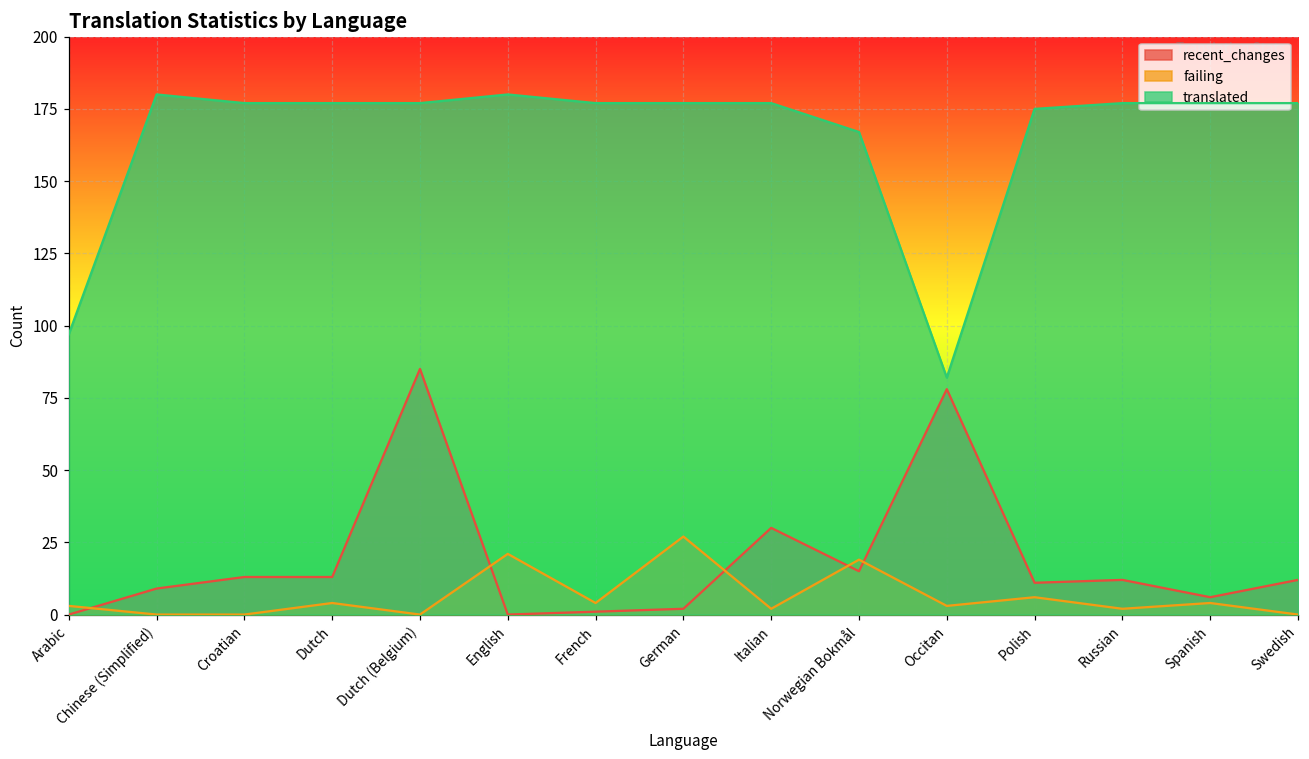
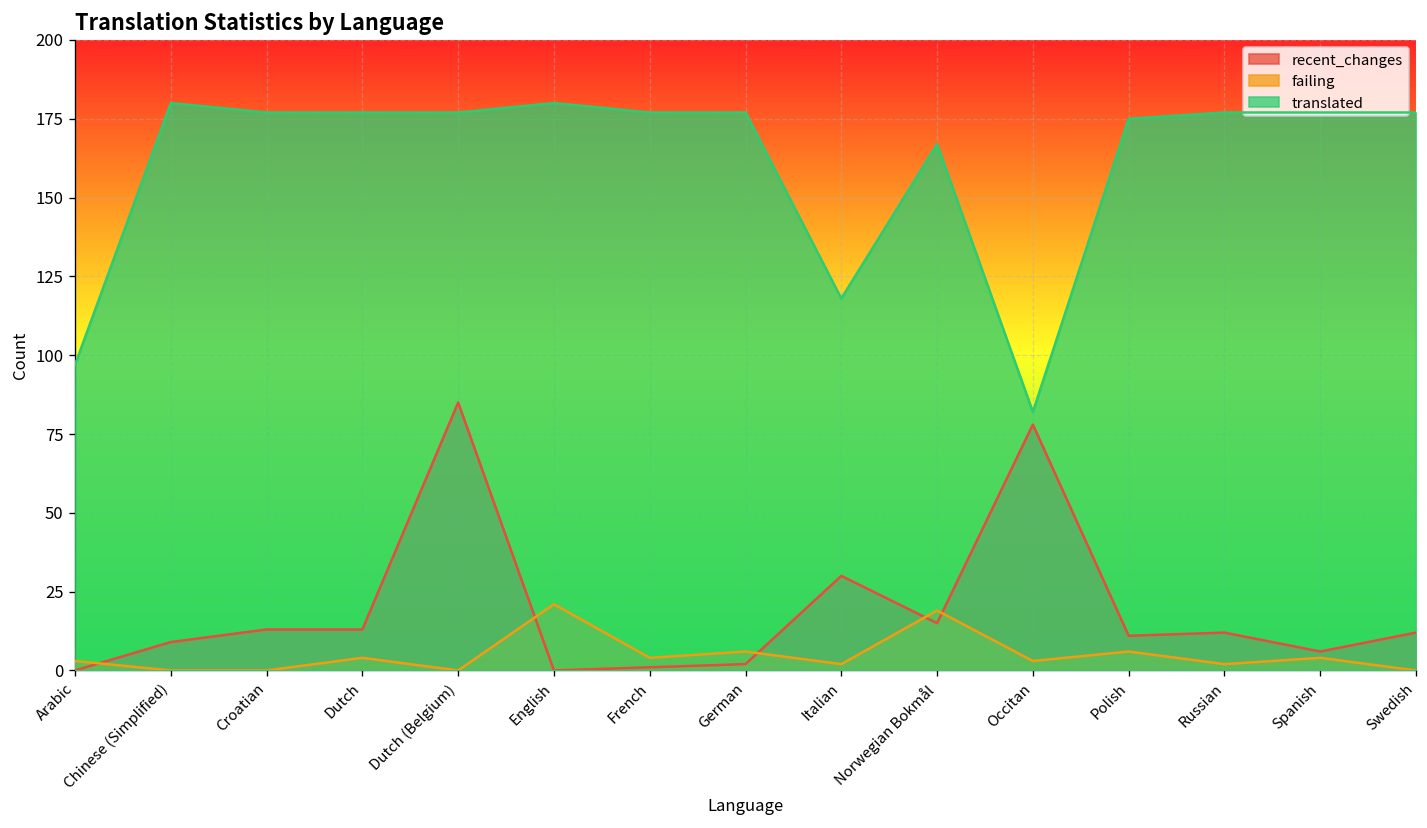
  {
    "recent_changes": {
      "Arabic": 0,
      "Chinese (Simplified)": 9,
      "Croatian": 13,
      "Dutch": 13,
      "Dutch (Belgium)": 85,
      "English": 0,
      "French": 1,
      "German": 2,
      "Italian": 30,
      "Norwegian Bokmål": 15,
      "Occitan": 78,
      "Polish": 11,
      "Russian": 12,
      "Spanish": 6,
      "Swedish": 12
    },
    "failing": {
      "Arabic": 3,
      "Chinese (Simplified)": 0,
      "Croatian": 0,
      "Dutch": 4,
      "Dutch (Belgium)": 0,
      "English": 21,
      "French": 4,
-     "German": 27,
+     "German": 6,
      "Italian": 2,
      "Norwegian Bokmål": 19,
      "Occitan": 3,
      "Polish": 6,
      "Russian": 2,
      "Spanish": 4,
      "Swedish": 0
    },
    "translated": {
      "Arabic": 97,
      "Chinese (Simplified)": 180,
      "Croatian": 177,
      "Dutch": 177,
      "Dutch (Belgium)": 177,
      "English": 180,
      "French": 177,
      "German": 177,
-     "Italian": 177,
+     "Italian": 118,
      "Norwegian Bokmål": 167,
      "Occitan": 82,
      "Polish": 175,
      "Russian": 177,
      "Swedish": 177
    }
  }
